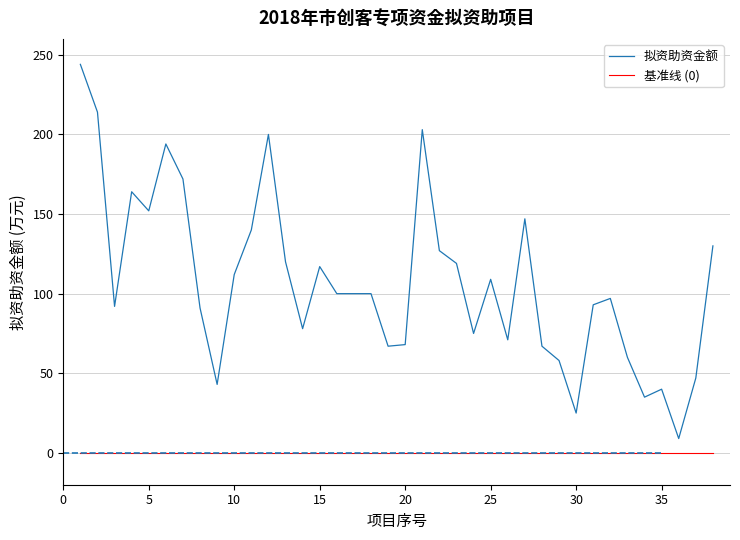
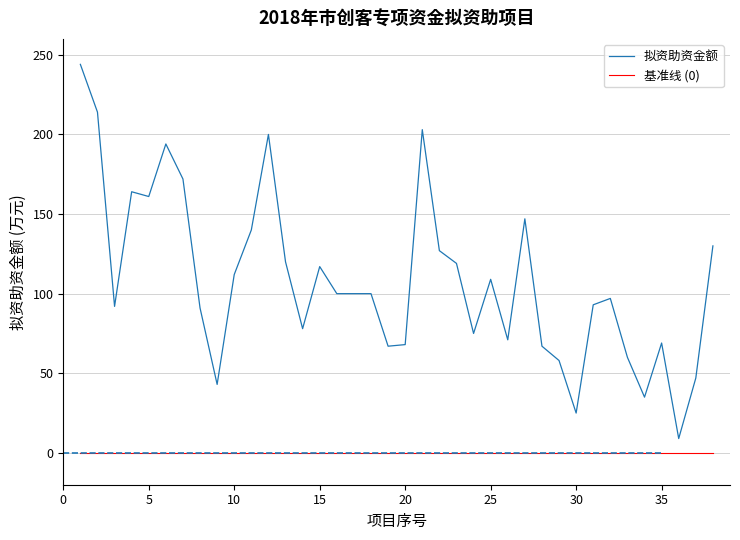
  {
    "拟资助资金额": {
-     "5": 152,
+     "5": 161,
      "10": 112,
      "15": 117,
      "20": 68,
      "25": 109,
      "30": 25,
-     "35": 40
+     "35": 69
    },
    "基准线 (0)": {
      "5": 0,
      "10": 0,
      "15": 0,
      "20": 0,
      "25": 0,
      "30": 0,
      "35": 0
    }
  }
